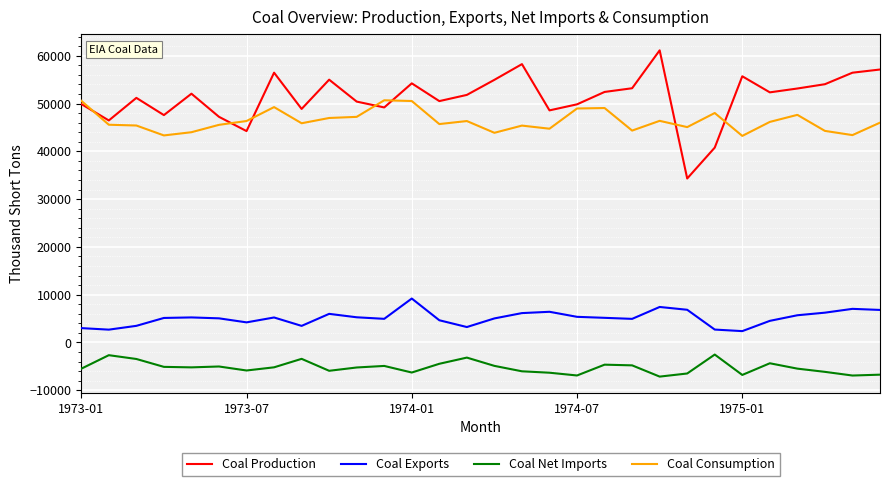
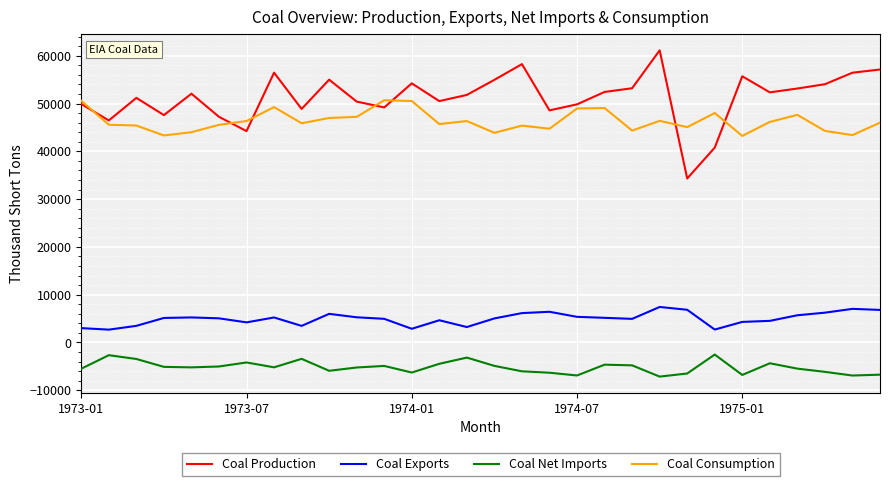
  {
    "Coal Production": {
      "1973-01": 50000,
      "1973-07": 44000,
      "1974-01": 54000,
      "1974-07": 50000,
      "1975-01": 56000
    },
    "Coal Exports": {
      "1973-01": 3000,
      "1973-07": 4000,
-     "1974-01": 9000,
+     "1974-01": 3000,
      "1974-07": 5000,
-     "1975-01": 2000
+     "1975-01": 4000
    },
    "Coal Net Imports": {
      "1973-01": -6000,
-     "1973-07": -6000,
+     "1973-07": -4000,
      "1974-01": -6000,
      "1974-07": -7000,
      "1975-01": -7000
    },
    "Coal Consumption": {
      "1973-01": 51000,
      "1973-07": 46000,
      "1974-01": 51000,
      "1974-07": 49000,
      "1975-01": 43000
    }
  }
